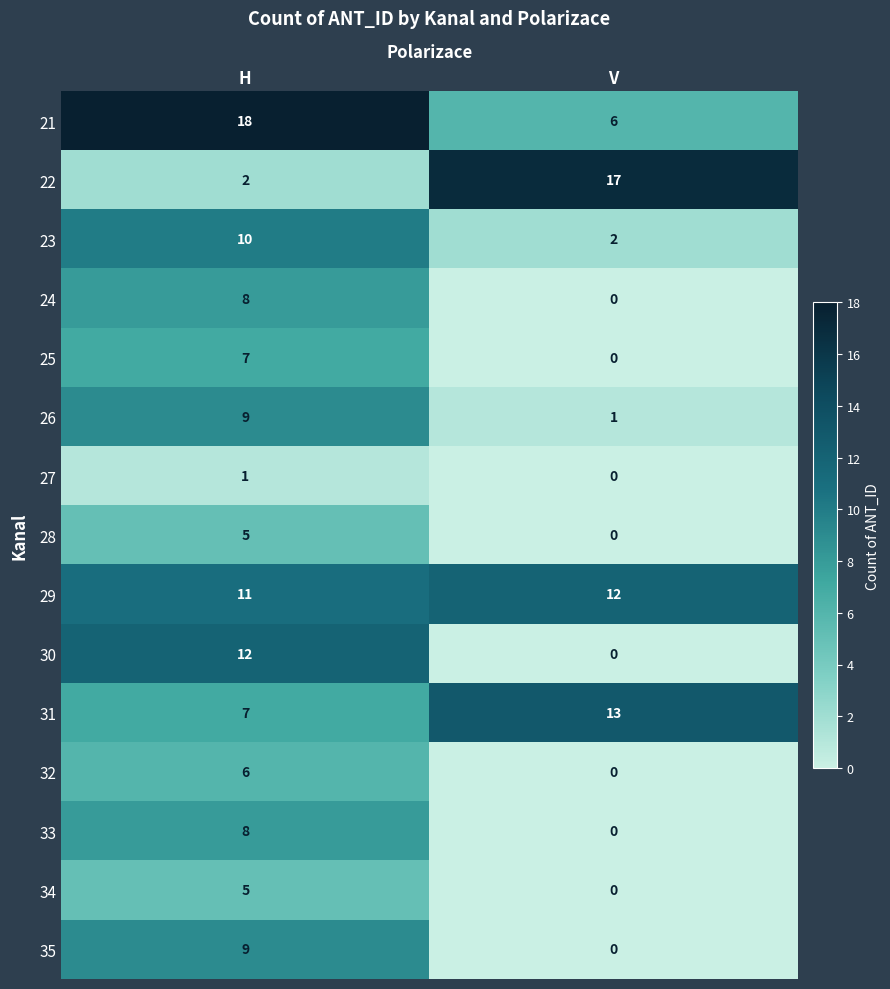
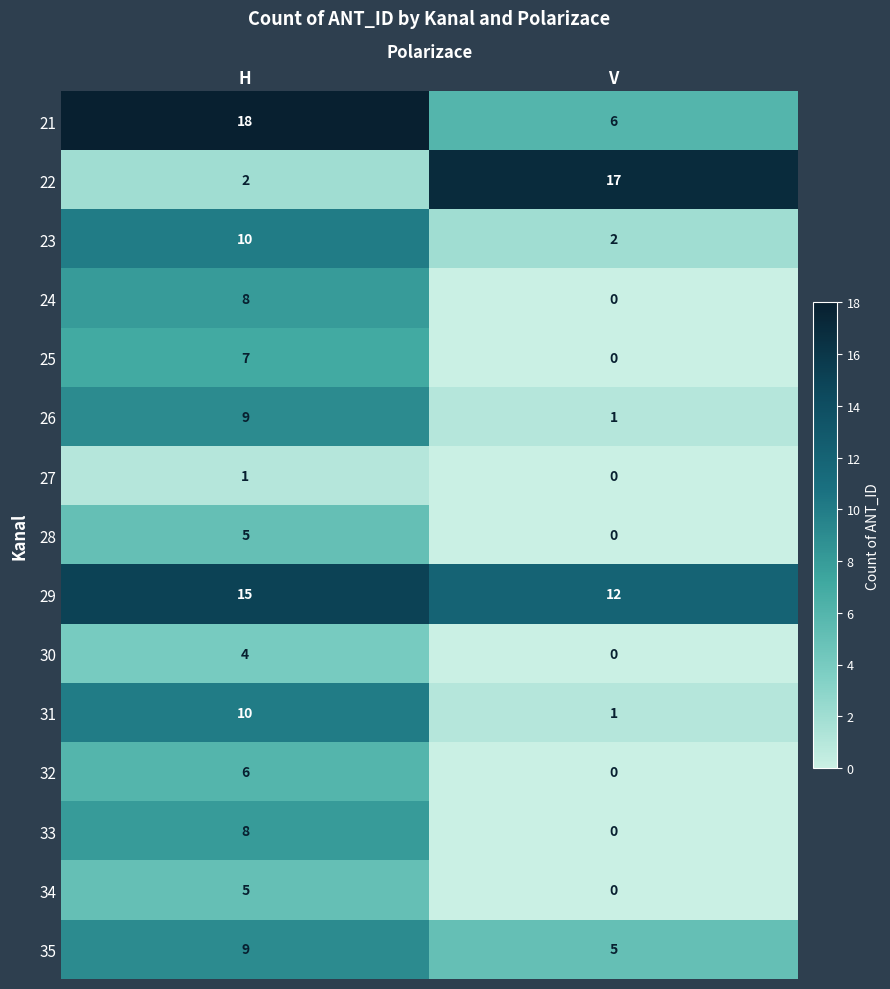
  {
    "21": {
      "H": 18,
      "V": 6
    },
    "22": {
      "H": 2,
      "V": 17
    },
    "23": {
      "H": 10,
      "V": 2
    },
    "24": {
      "H": 8,
      "V": 0
    },
    "25": {
      "H": 7,
      "V": 0
    },
    "26": {
      "H": 9,
      "V": 1
    },
    "27": {
      "H": 1,
      "V": 0
    },
    "28": {
      "H": 5,
      "V": 0
    },
    "29": {
-     "H": 11,
+     "H": 15,
      "V": 12
    },
    "30": {
-     "H": 12,
+     "H": 4,
      "V": 0
    },
    "31": {
-     "H": 7,
-     "V": 13
+     "H": 10,
+     "V": 1
    },
    "32": {
      "H": 6,
      "V": 0
    },
    "33": {
      "H": 8,
      "V": 0
    },
    "34": {
      "H": 5,
      "V": 0
    },
    "35": {
      "H": 9,
-     "V": 0
+     "V": 5
    }
  }
